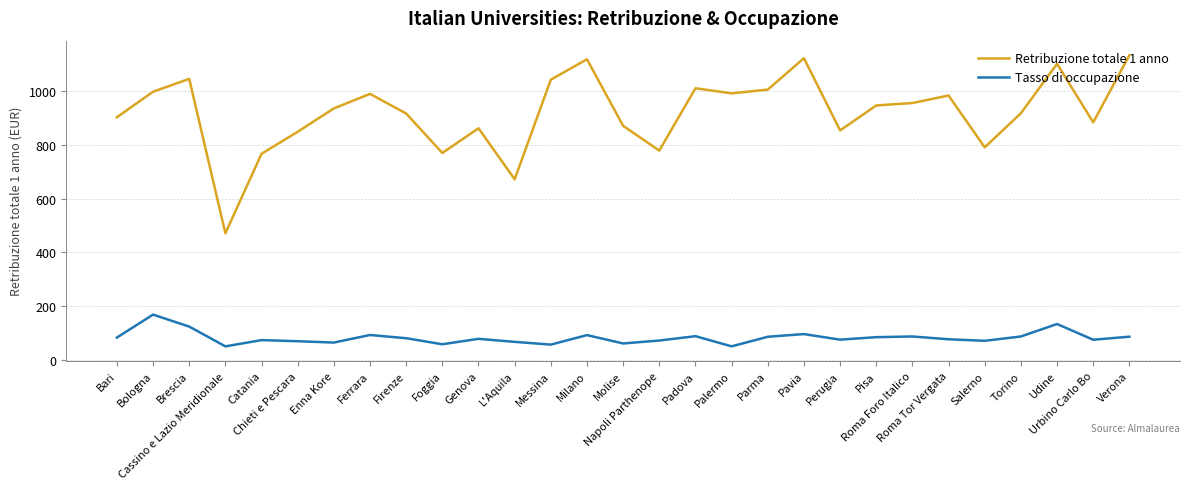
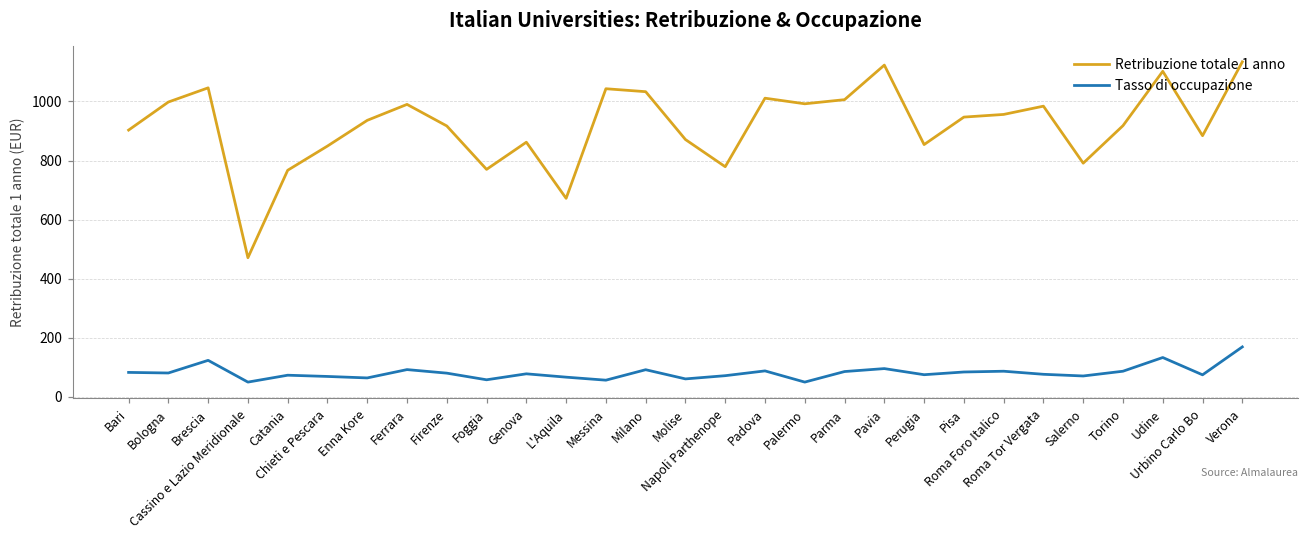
  {
    "Retribuzione totale 1 anno": {
      "Bari": 900,
      "Bologna": 1000,
      "Brescia": 1050,
      "Cassino e Lazio Meridionale": 470,
      "Catania": 770,
      "Chieti e Pescara": 850,
      "Enna Kore": 940,
      "Ferrara": 990,
      "Firenze": 920,
      "Foggia": 770,
      "Genova": 860,
      "L'Aquila": 670,
      "Messina": 1040,
-     "Milano": 1120,
+     "Milano": 1030,
      "Molise": 870,
      "Napoli Parthenope": 780,
      "Padova": 1010,
      "Palermo": 990,
      "Parma": 1010,
      "Pavia": 1120,
      "Perugia": 850,
      "Pisa": 950,
      "Roma Foro Italico": 960,
      "Roma Tor Vergata": 980,
      "Salerno": 790,
      "Torino": 920,
      "Udine": 1100,
      "Urbino Carlo Bo": 880,
      "Verona": 1130
    },
    "Tasso di occupazione": {
      "Bari": 80,
-     "Bologna": 170,
+     "Bologna": 80,
      "Brescia": 120,
      "Cassino e Lazio Meridionale": 50,
      "Catania": 70,
      "Chieti e Pescara": 70,
      "Enna Kore": 60,
      "Ferrara": 90,
      "Firenze": 80,
      "Foggia": 60,
      "Genova": 80,
      "L'Aquila": 70,
      "Messina": 60,
      "Milano": 90,
      "Molise": 60,
      "Napoli Parthenope": 70,
      "Padova": 90,
      "Palermo": 50,
      "Parma": 90,
      "Pavia": 100,
      "Perugia": 80,
      "Pisa": 80,
      "Roma Foro Italico": 90,
      "Roma Tor Vergata": 80,
      "Salerno": 70,
      "Torino": 90,
      "Udine": 130,
      "Urbino Carlo Bo": 70,
-     "Verona": 90
+     "Verona": 170
    }
  }
